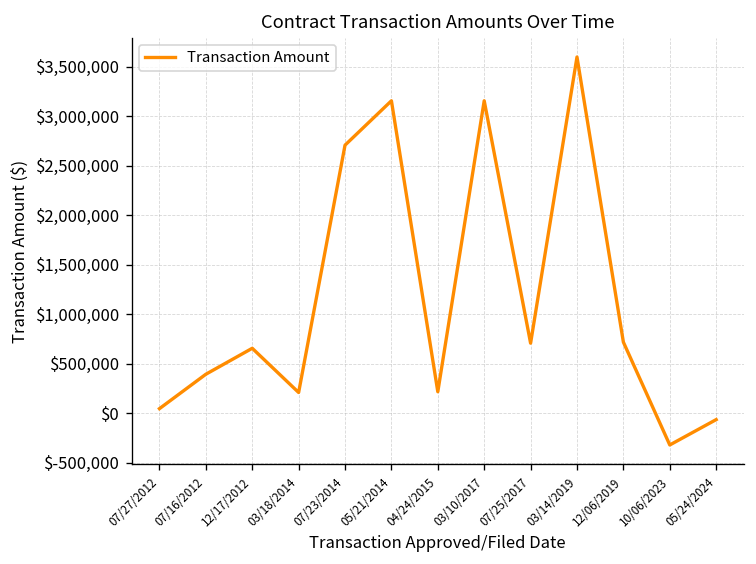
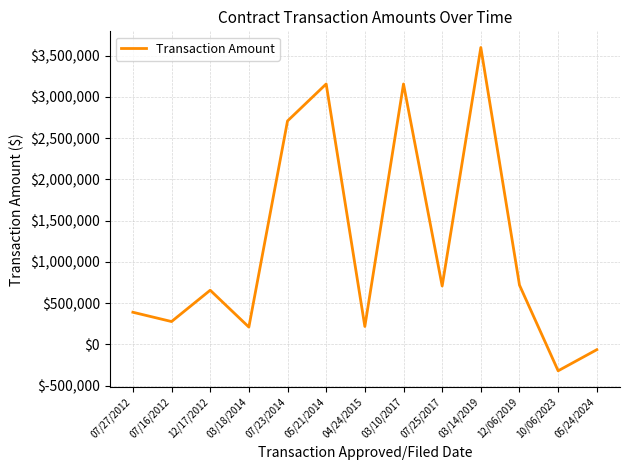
  {
-   "07/27/2012": "$0",
-   "07/16/2012": "$400,000",
+   "07/27/2012": "$400,000",
+   "07/16/2012": "$300,000",
    "12/17/2012": "$700,000",
    "03/18/2014": "$200,000",
    "07/23/2014": "$2,700,000",
    "05/21/2014": "$3,200,000",
    "04/24/2015": "$200,000",
    "03/10/2017": "$3,200,000",
    "07/25/2017": "$700,000",
    "03/14/2019": "$3,600,000",
    "12/06/2019": "$700,000",
    "10/06/2023": "$-300,000",
    "05/24/2024": "$-100,000"
  }
